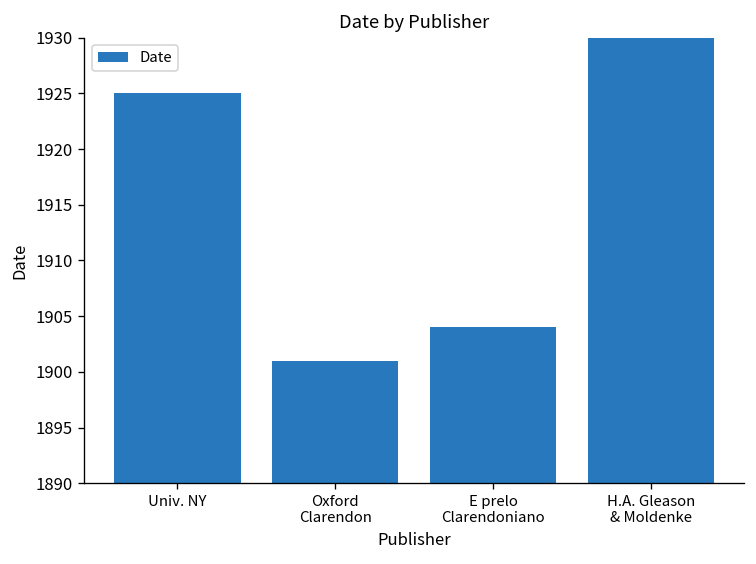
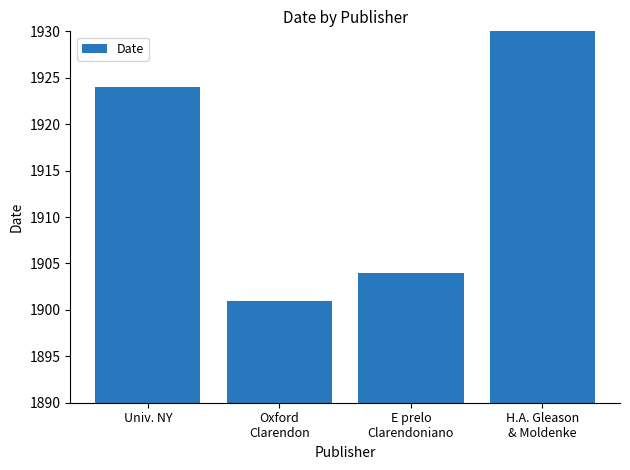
  {
-   "Univ. NY": 1925,
+   "Univ. NY": 1924,
    "Oxford Clarendon": 1901,
    "E prelo Clarendoniano": 1904
  }
